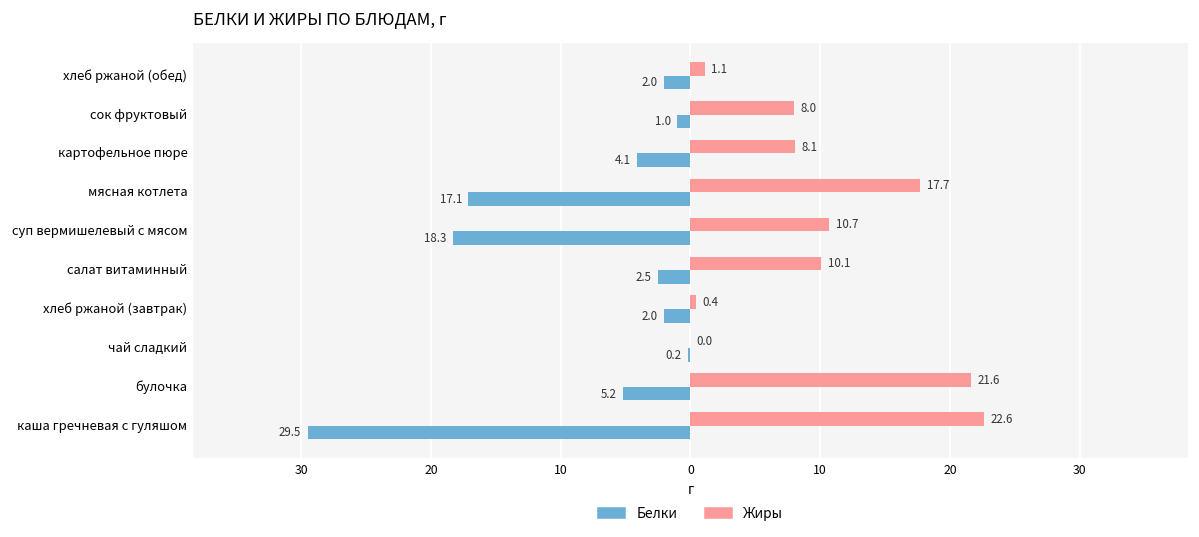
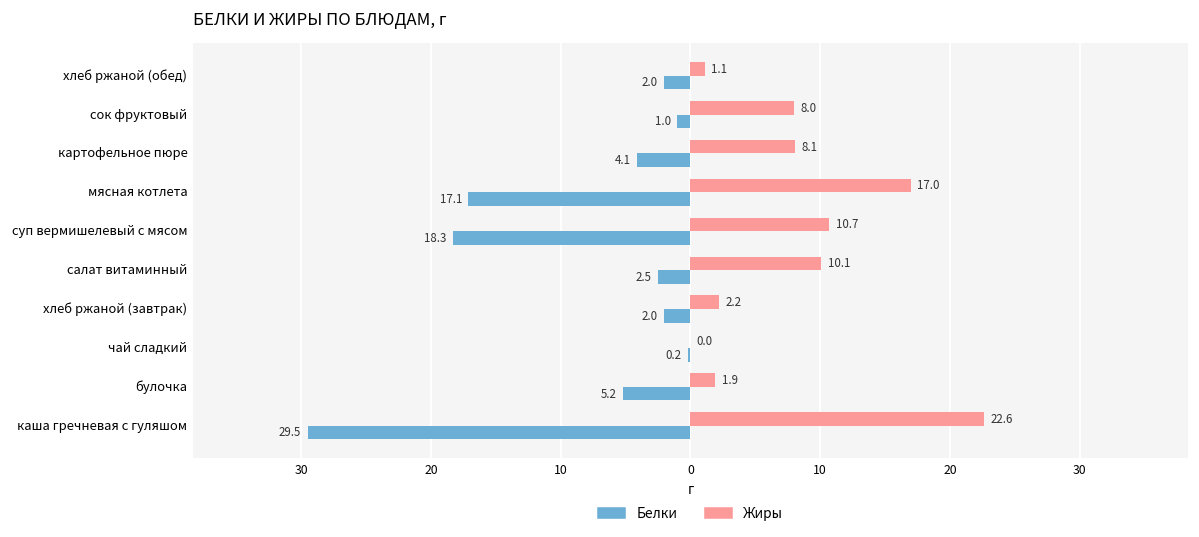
  {
    "Жиры": {
      "хлеб ржаной (обед)": 1.1,
      "сок фруктовый": 8.0,
      "картофельное пюре": 8.1,
-     "мясная котлета": 17.7,
+     "мясная котлета": 17.0,
      "суп вермишелевый с мясом": 10.7,
      "салат витаминный": 10.1,
-     "хлеб ржаной (завтрак)": 0.4,
+     "хлеб ржаной (завтрак)": 2.2,
      "чай сладкий": 0.0,
-     "булочка": 21.6,
+     "булочка": 1.9,
      "каша гречневая с гуляшом": 22.6
    }
  }
